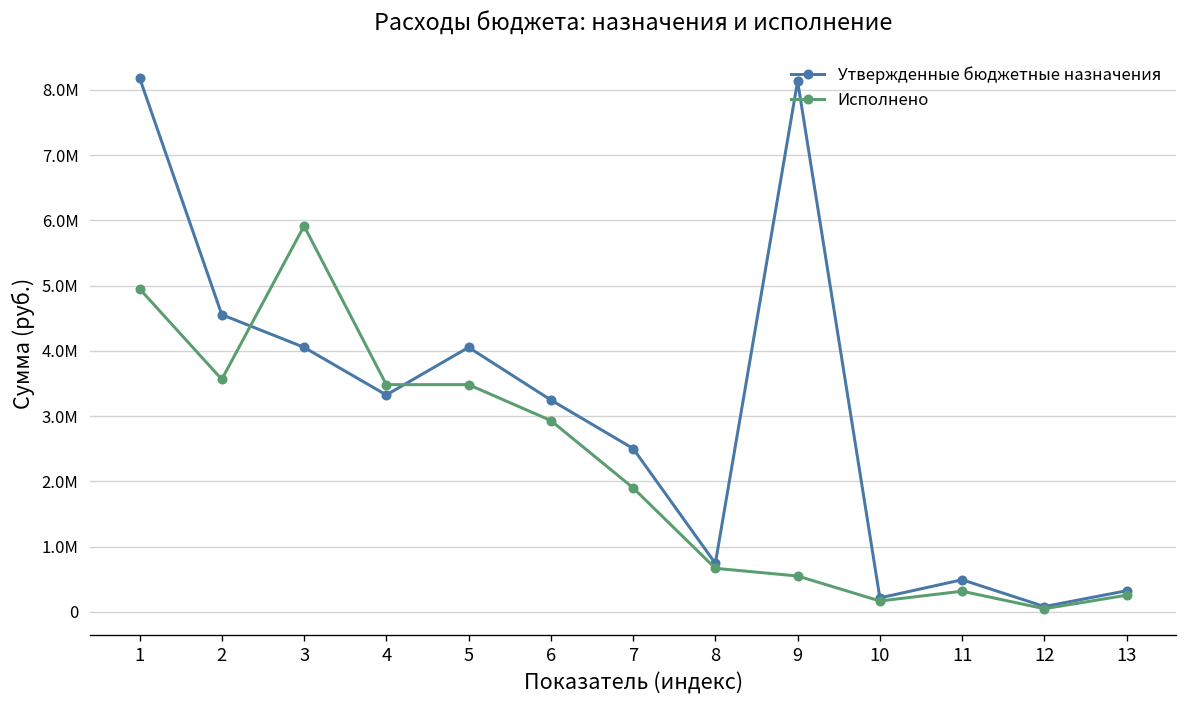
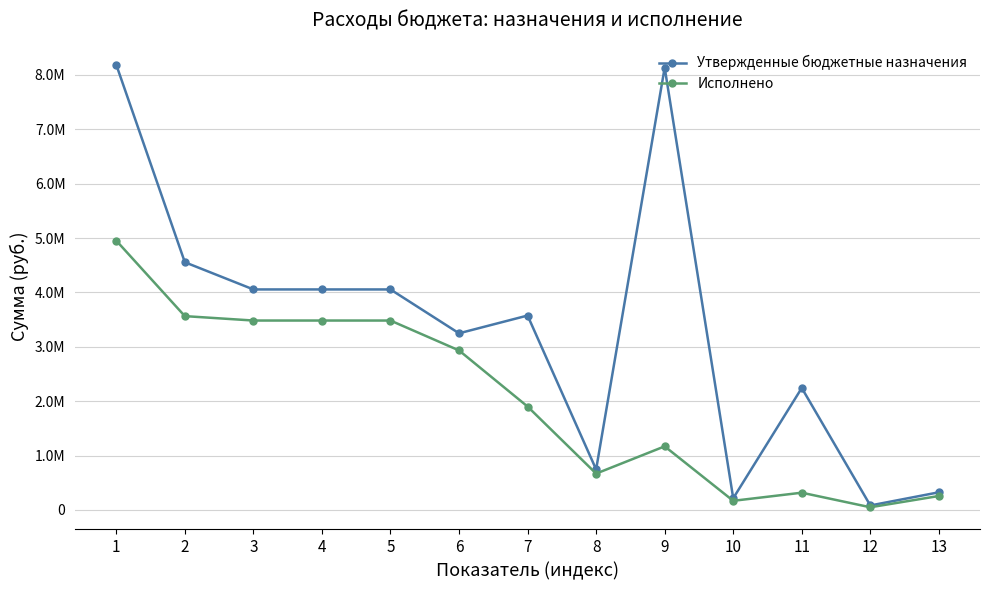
  {
    "Утвержденные бюджетные назначения": {
      "1": 8200000,
      "2": 4600000,
      "3": 4100000,
-     "4": 3300000,
+     "4": 4100000,
      "5": 4100000,
      "6": 3200000,
-     "7": 2500000,
+     "7": 3600000,
      "8": 700000,
      "9": 8100000,
-     "11": 500000,
+     "11": 2200000,
      "13": 300000
    },
    "Исполнено": {
      "1": 5000000,
      "2": 3600000,
-     "3": 5900000,
+     "3": 3500000,
      "4": 3500000,
      "5": 3500000,
      "6": 2900000,
      "7": 1900000,
      "8": 700000,
-     "9": 500000,
+     "9": 1200000,
      "11": 300000,
      "13": 300000
    }
  }
